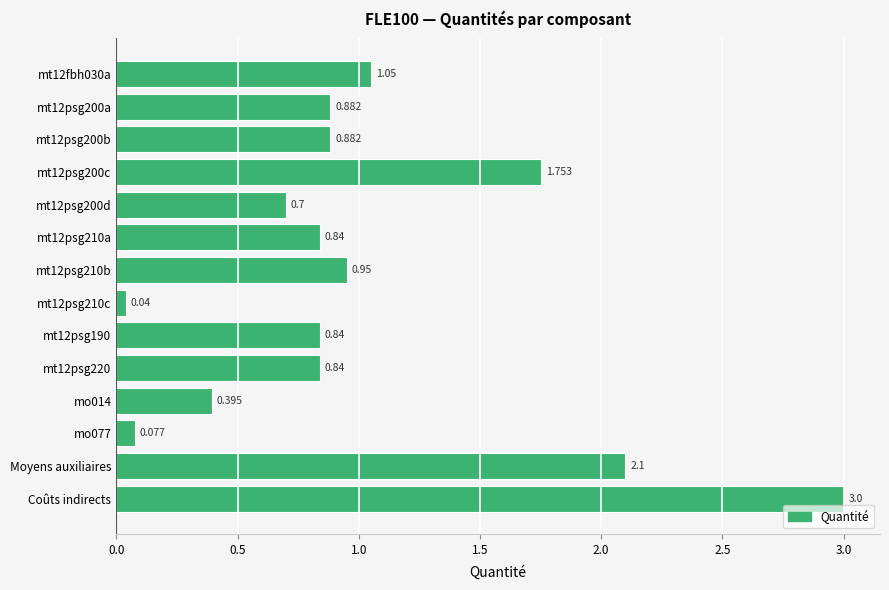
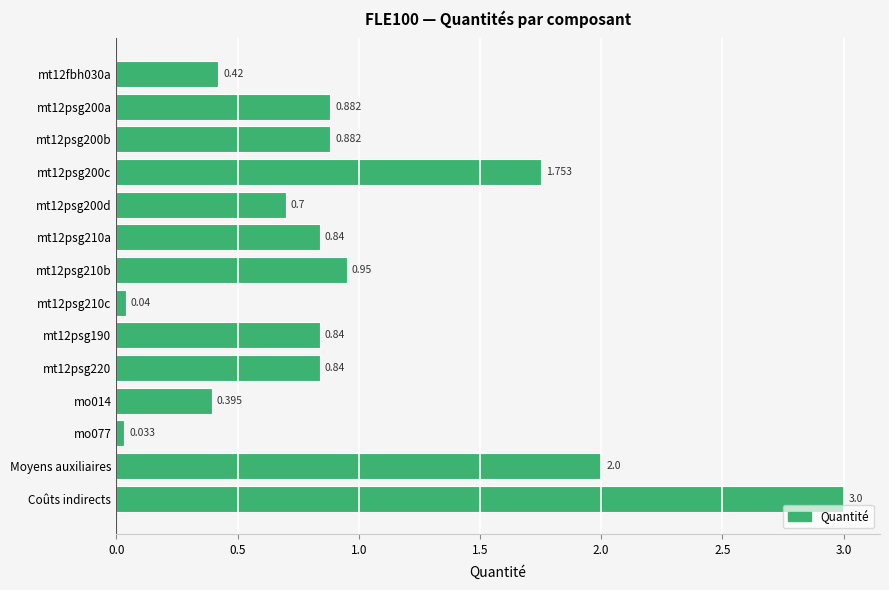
  {
-   "mt12fbh030a": 1.05,
+   "mt12fbh030a": 0.42,
    "mt12psg200a": 0.882,
    "mt12psg200b": 0.882,
    "mt12psg200c": 1.753,
    "mt12psg200d": 0.7,
    "mt12psg210a": 0.84,
    "mt12psg210b": 0.95,
    "mt12psg210c": 0.04,
    "mt12psg190": 0.84,
    "mt12psg220": 0.84,
    "mo014": 0.395,
-   "mo077": 0.077,
-   "Moyens auxiliaires": 2.1,
+   "mo077": 0.033,
+   "Moyens auxiliaires": 2.0,
    "Coûts indirects": 3.0
  }
